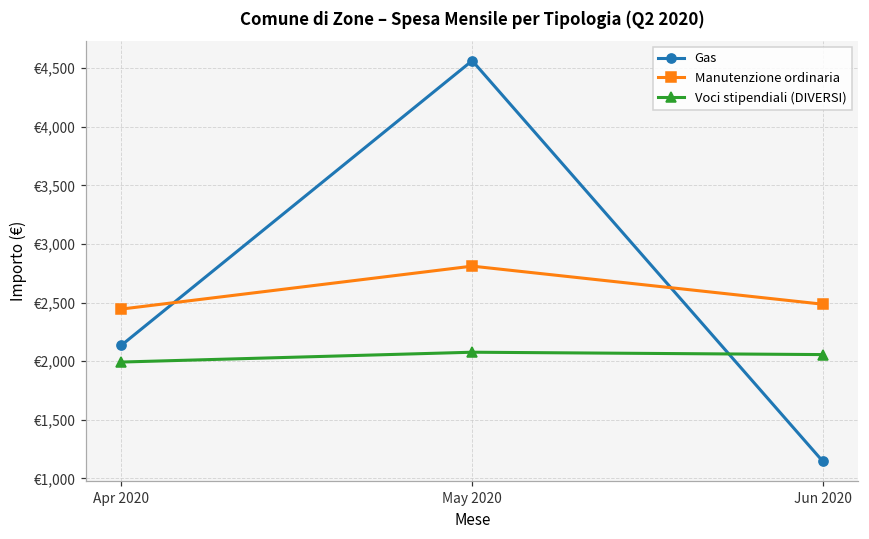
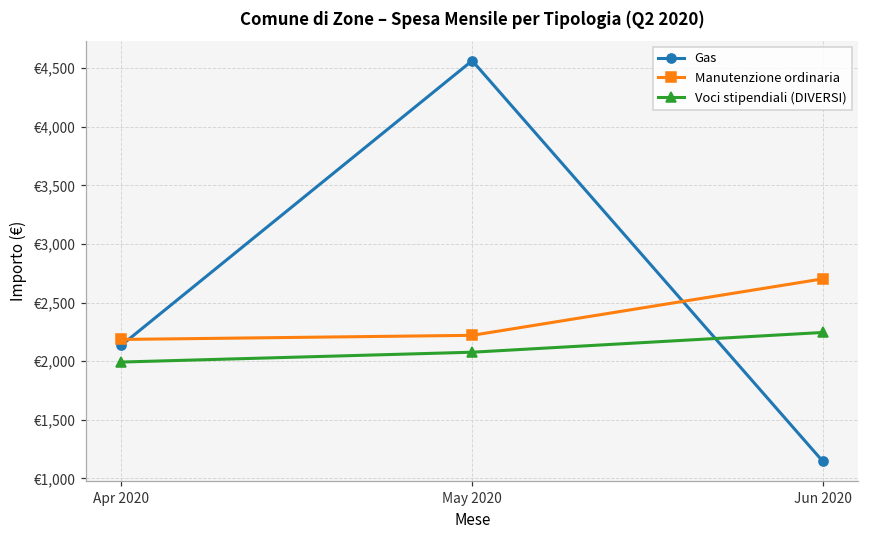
  {
    "Gas": {
      "Apr 2020": "€2,140",
      "May 2020": "€4,560",
      "Jun 2020": "€1,140"
    },
    "Manutenzione ordinaria": {
-     "Apr 2020": "€2,440",
-     "May 2020": "€2,810",
-     "Jun 2020": "€2,490"
+     "Apr 2020": "€2,190",
+     "May 2020": "€2,220",
+     "Jun 2020": "€2,700"
    },
    "Voci stipendiali (DIVERSI)": {
      "Apr 2020": "€1,990",
      "May 2020": "€2,080",
-     "Jun 2020": "€2,060"
+     "Jun 2020": "€2,240"
    }
  }
